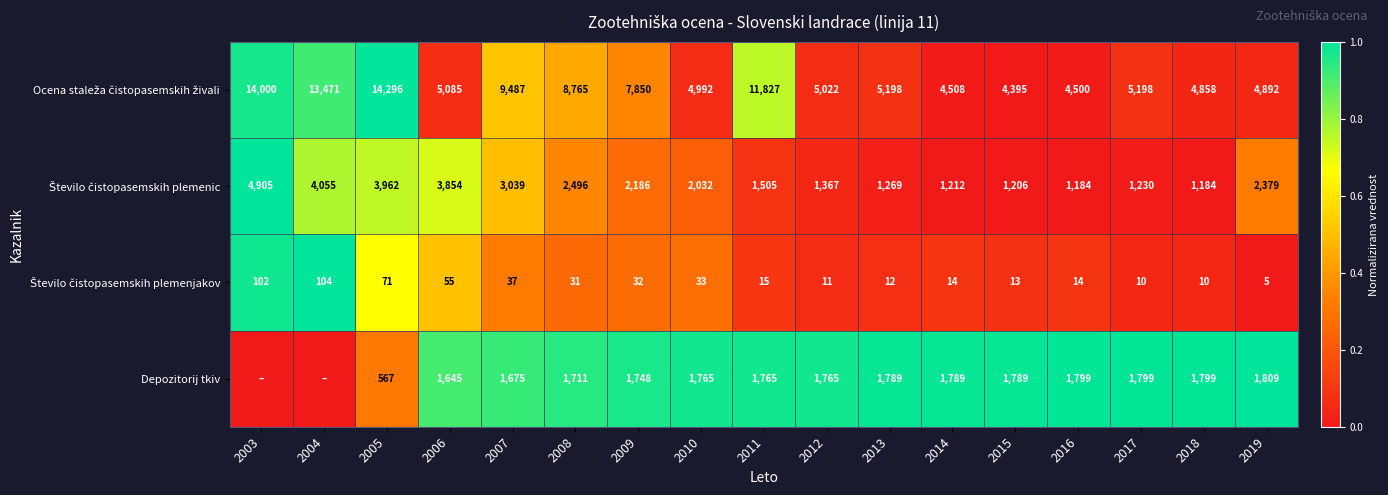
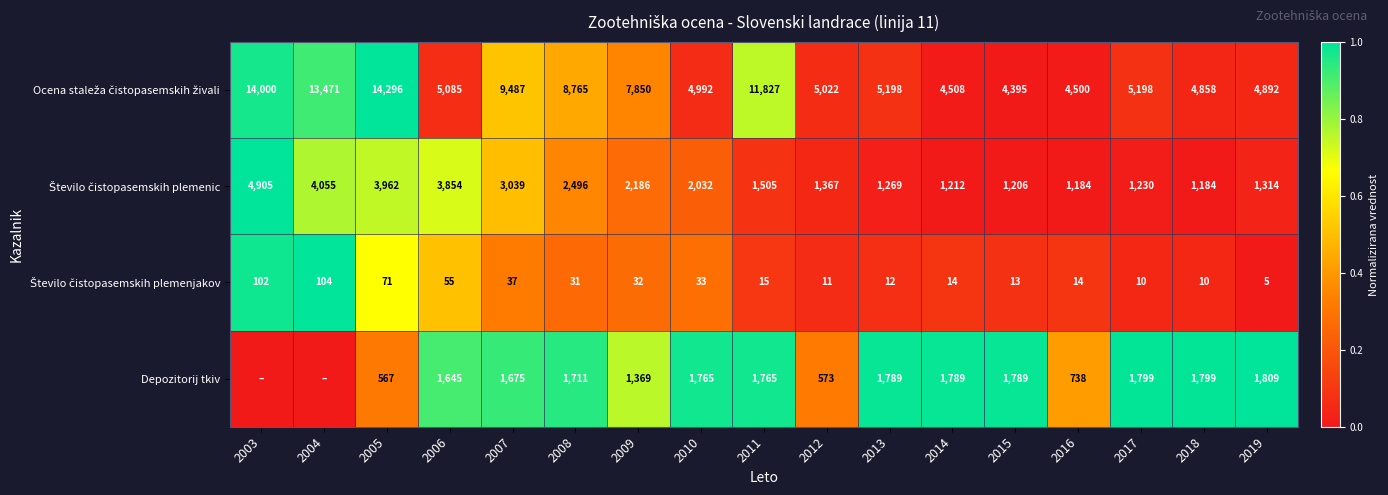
  {
    "Ocena staleža čistopasemskih živali": {
      "2003": "14,000",
      "2004": "13,471",
      "2005": "14,296",
      "2006": "5,085",
      "2007": "9,487",
      "2008": "8,765",
      "2009": "7,850",
      "2010": "4,992",
      "2011": "11,827",
      "2012": "5,022",
      "2013": "5,198",
      "2014": "4,508",
      "2015": "4,395",
      "2016": "4,500",
      "2017": "5,198",
      "2018": "4,858",
      "2019": "4,892"
    },
    "Število čistopasemskih plemenic": {
      "2003": "4,905",
      "2004": "4,055",
      "2005": "3,962",
      "2006": "3,854",
      "2007": "3,039",
      "2008": "2,496",
      "2009": "2,186",
      "2010": "2,032",
      "2011": "1,505",
      "2012": "1,367",
      "2013": "1,269",
      "2014": "1,212",
      "2015": "1,206",
      "2016": "1,184",
      "2017": "1,230",
      "2018": "1,184",
-     "2019": "2,379"
+     "2019": "1,314"
    },
    "Število čistopasemskih plemenjakov": {
      "2003": "102",
      "2004": "104",
      "2005": "71",
      "2006": "55",
      "2007": "37",
      "2008": "31",
      "2009": "32",
      "2010": "33",
      "2011": "15",
      "2012": "11",
      "2013": "12",
      "2014": "14",
      "2015": "13",
      "2016": "14",
      "2017": "10",
      "2018": "10",
      "2019": "5"
    },
    "Depozitorij tkiv": {
      "2005": "567",
      "2006": "1,645",
      "2007": "1,675",
      "2008": "1,711",
-     "2009": "1,748",
+     "2009": "1,369",
      "2010": "1,765",
      "2011": "1,765",
-     "2012": "1,765",
+     "2012": "573",
      "2013": "1,789",
      "2014": "1,789",
      "2015": "1,789",
-     "2016": "1,799",
+     "2016": "738",
      "2017": "1,799",
      "2018": "1,799",
      "2019": "1,809"
    }
  }
